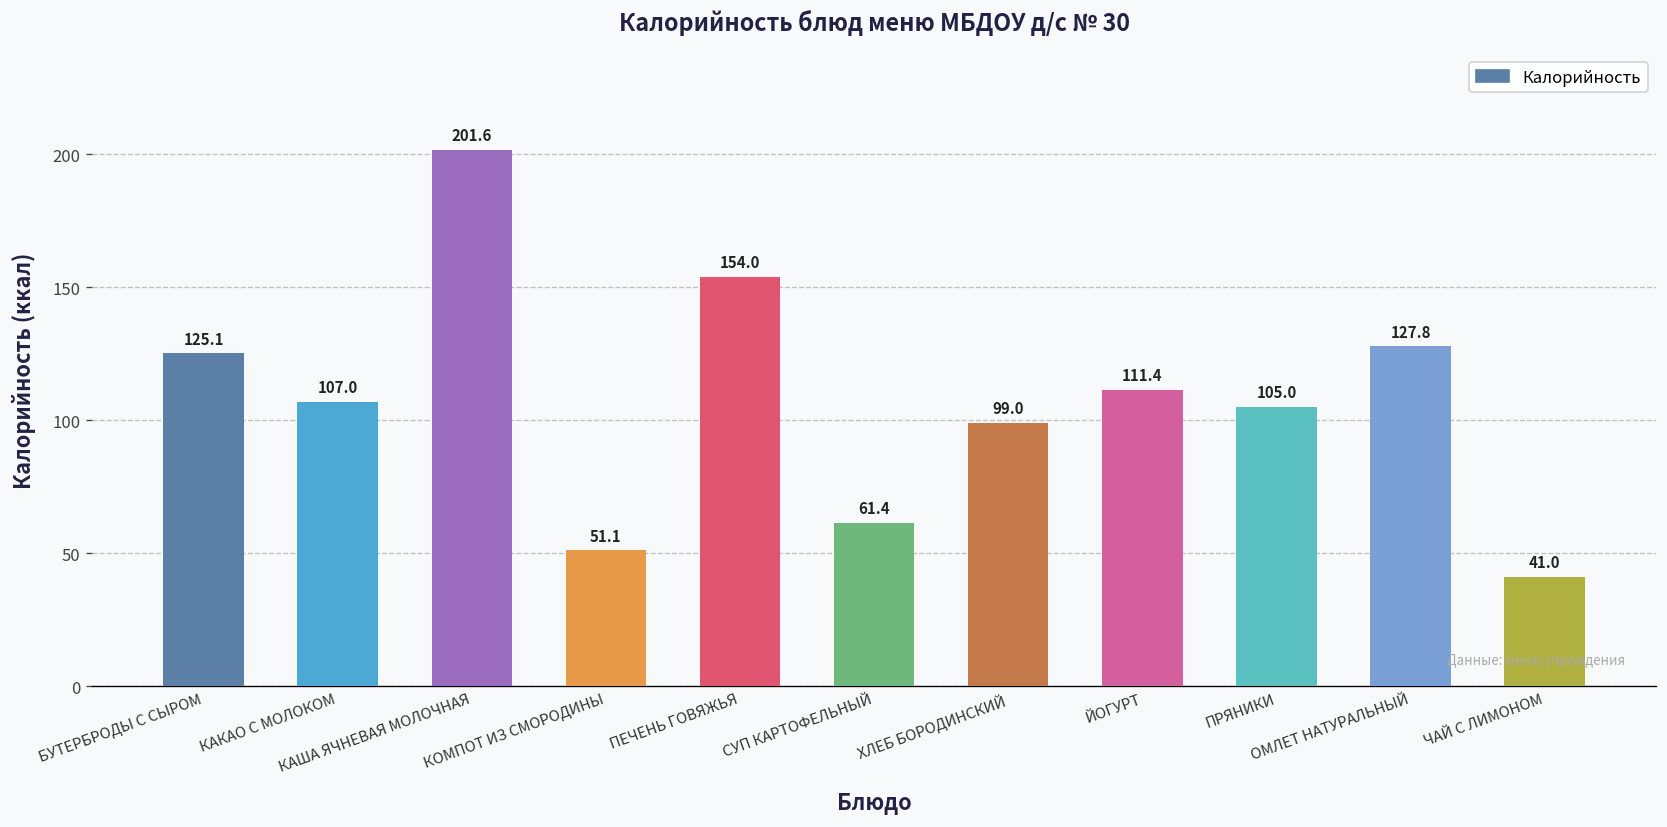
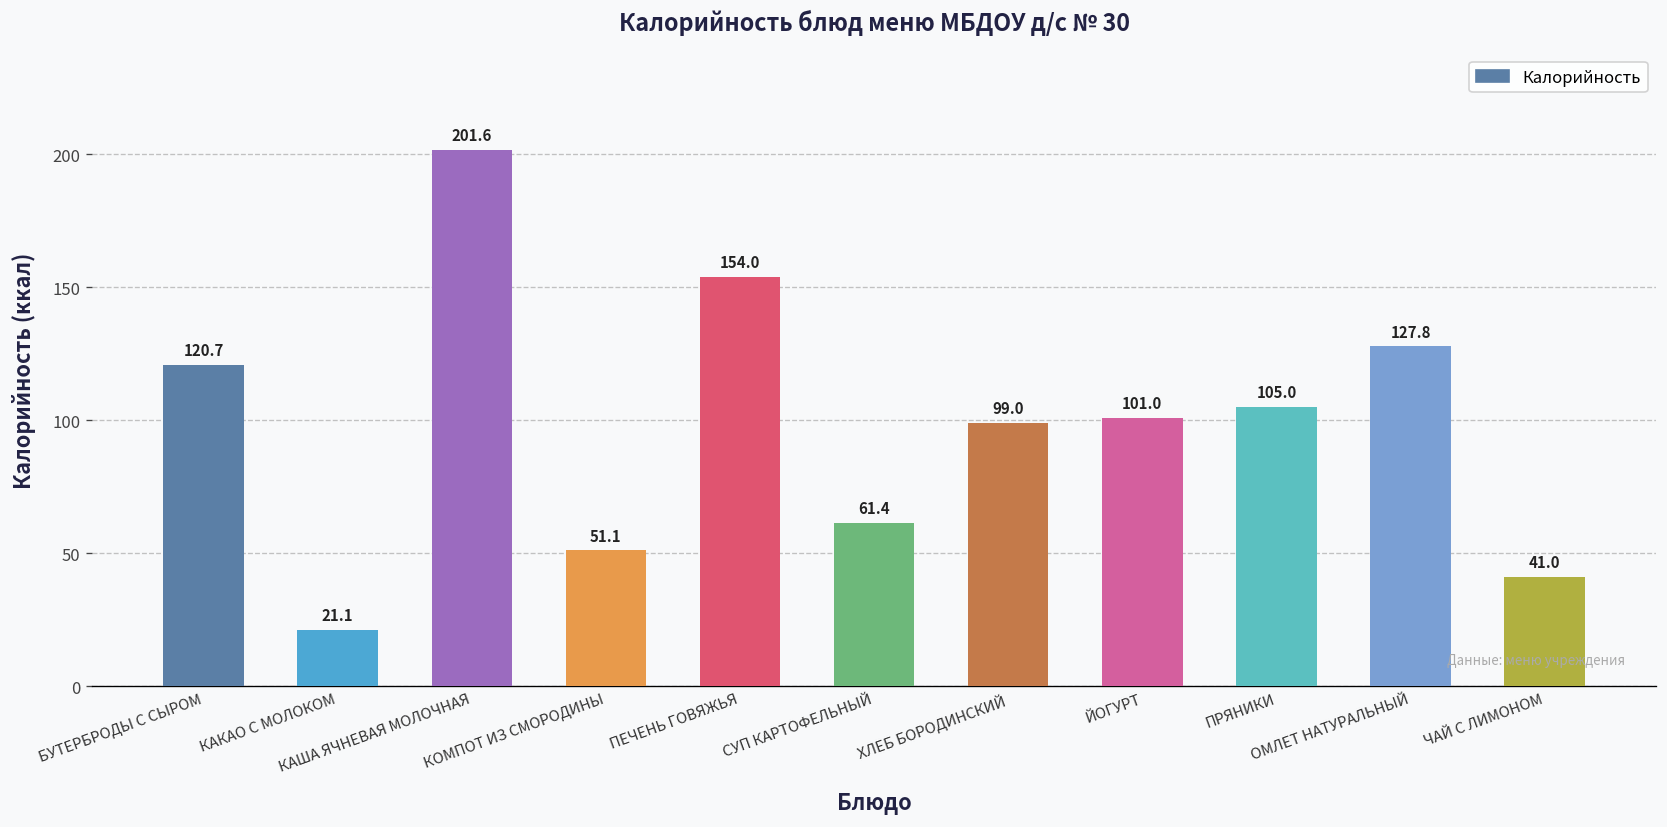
  {
-   "БУТЕРБРОДЫ С СЫРОМ": 125.1,
-   "КАКАО С МОЛОКОМ": 107.0,
+   "БУТЕРБРОДЫ С СЫРОМ": 120.7,
+   "КАКАО С МОЛОКОМ": 21.1,
    "КАША ЯЧНЕВАЯ МОЛОЧНАЯ": 201.6,
    "КОМПОТ ИЗ СМОРОДИНЫ": 51.1,
    "ПЕЧЕНЬ ГОВЯЖЬЯ": 154.0,
    "СУП КАРТОФЕЛЬНЫЙ": 61.4,
    "ХЛЕБ БОРОДИНСКИЙ": 99.0,
-   "ЙОГУРТ": 111.4,
+   "ЙОГУРТ": 101.0,
    "ПРЯНИКИ": 105.0,
    "ОМЛЕТ НАТУРАЛЬНЫЙ": 127.8,
    "ЧАЙ С ЛИМОНОМ": 41.0
  }
